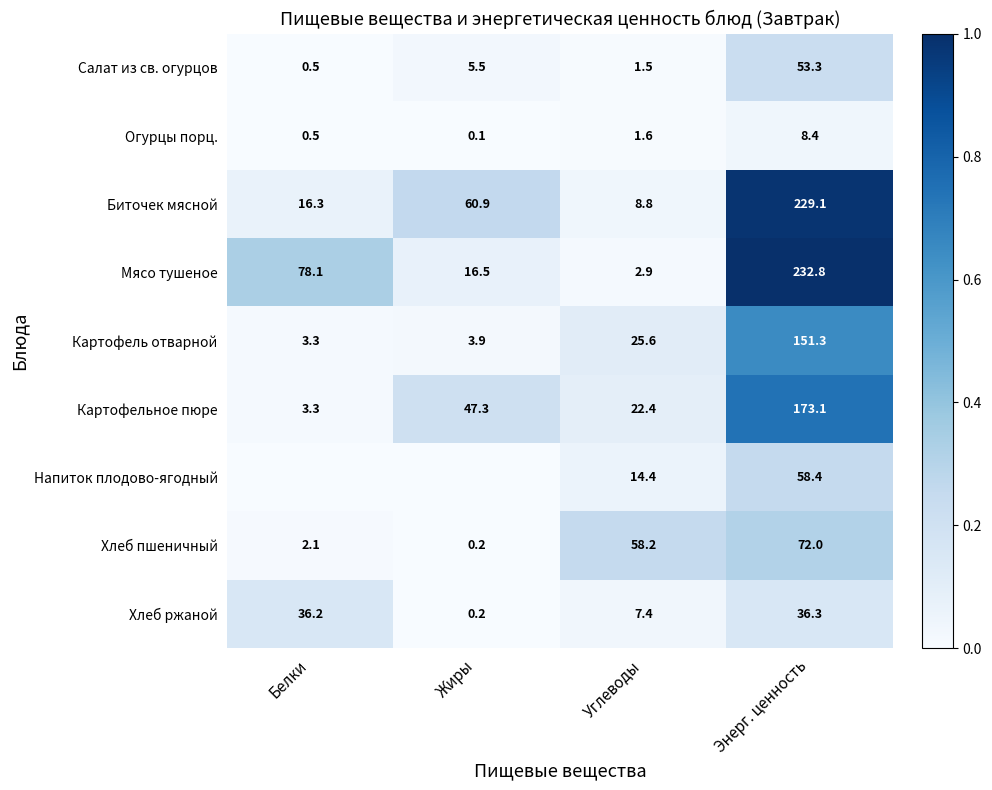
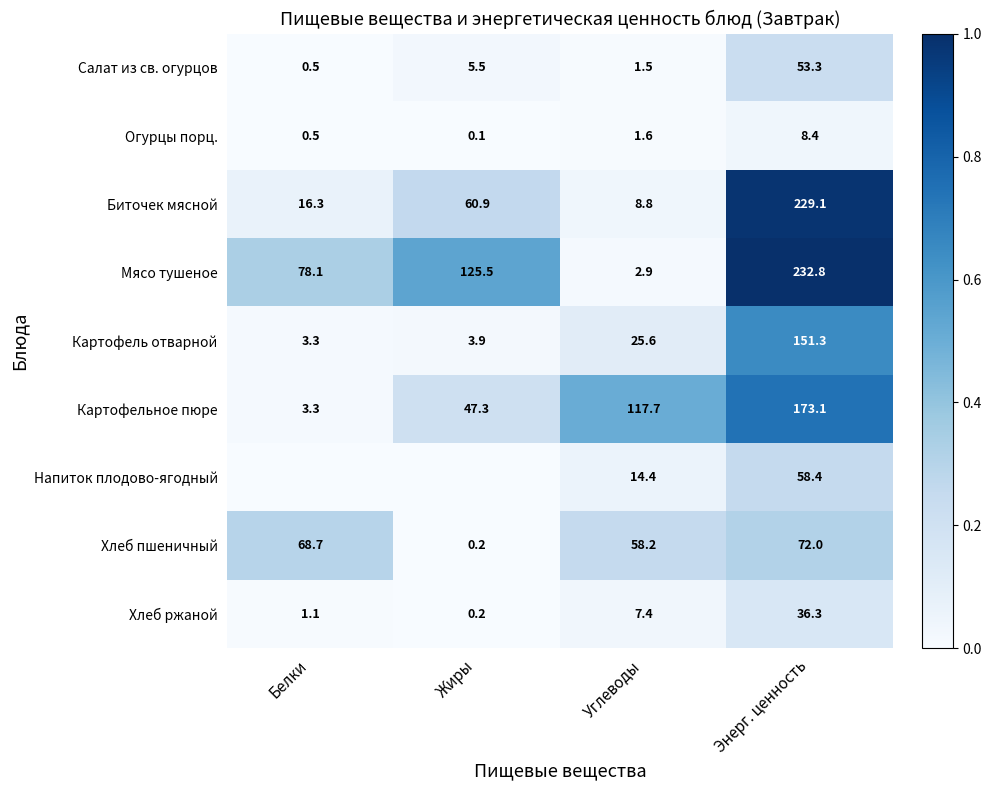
  {
    "Салат из св. огурцов": {
      "Белки": 0.5,
      "Жиры": 5.5,
      "Углеводы": 1.5,
      "Энерг. ценность": 53.3
    },
    "Огурцы порц.": {
      "Белки": 0.5,
      "Жиры": 0.1,
      "Углеводы": 1.6,
      "Энерг. ценность": 8.4
    },
    "Биточек мясной": {
      "Белки": 16.3,
      "Жиры": 60.9,
      "Углеводы": 8.8,
      "Энерг. ценность": 229.1
    },
    "Мясо тушеное": {
      "Белки": 78.1,
-     "Жиры": 16.5,
+     "Жиры": 125.5,
      "Углеводы": 2.9,
      "Энерг. ценность": 232.8
    },
    "Картофель отварной": {
      "Белки": 3.3,
      "Жиры": 3.9,
      "Углеводы": 25.6,
      "Энерг. ценность": 151.3
    },
    "Картофельное пюре": {
      "Белки": 3.3,
      "Жиры": 47.3,
-     "Углеводы": 22.4,
+     "Углеводы": 117.7,
      "Энерг. ценность": 173.1
    },
    "Напиток плодово-ягодный": {
      "Углеводы": 14.4,
      "Энерг. ценность": 58.4
    },
    "Хлеб пшеничный": {
-     "Белки": 2.1,
+     "Белки": 68.7,
      "Жиры": 0.2,
      "Углеводы": 58.2,
      "Энерг. ценность": 72.0
    },
    "Хлеб ржаной": {
-     "Белки": 36.2,
+     "Белки": 1.1,
      "Жиры": 0.2,
      "Углеводы": 7.4,
      "Энерг. ценность": 36.3
    }
  }
